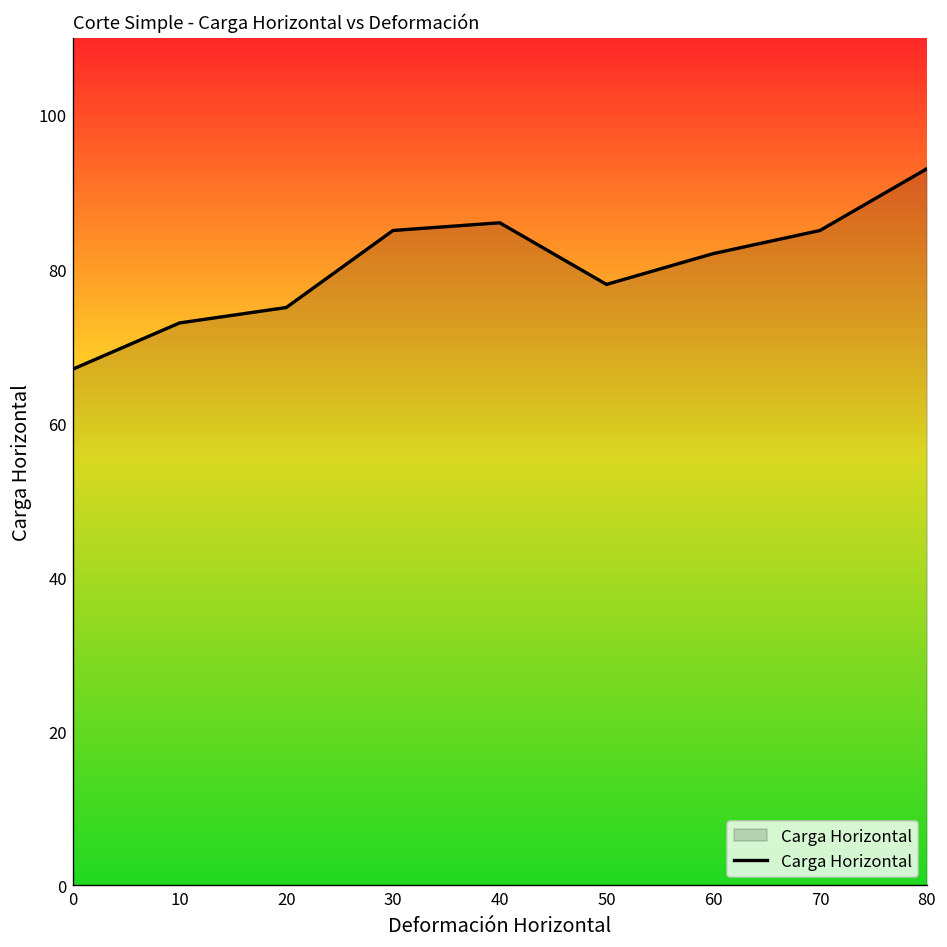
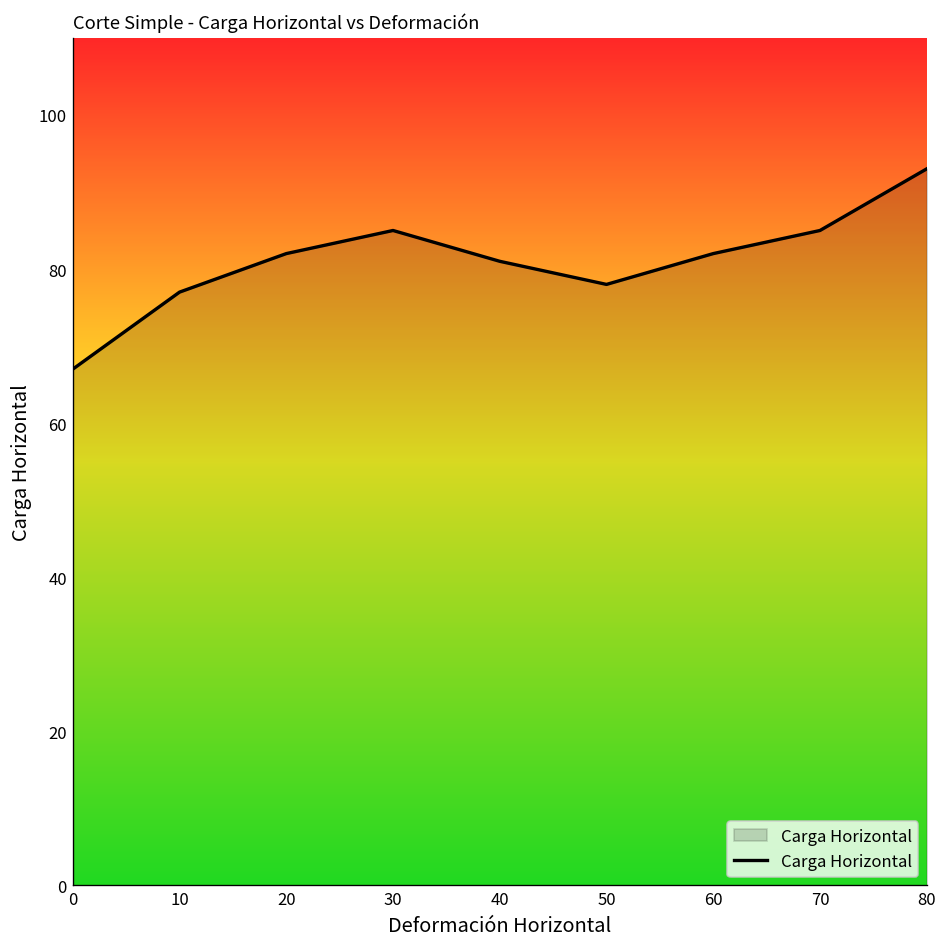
  {
    "0": 67,
-   "10": 73,
-   "20": 75,
+   "10": 77,
+   "20": 82,
    "30": 85,
-   "40": 86,
+   "40": 81,
    "50": 78,
    "60": 82,
    "70": 85,
    "80": 93
  }
